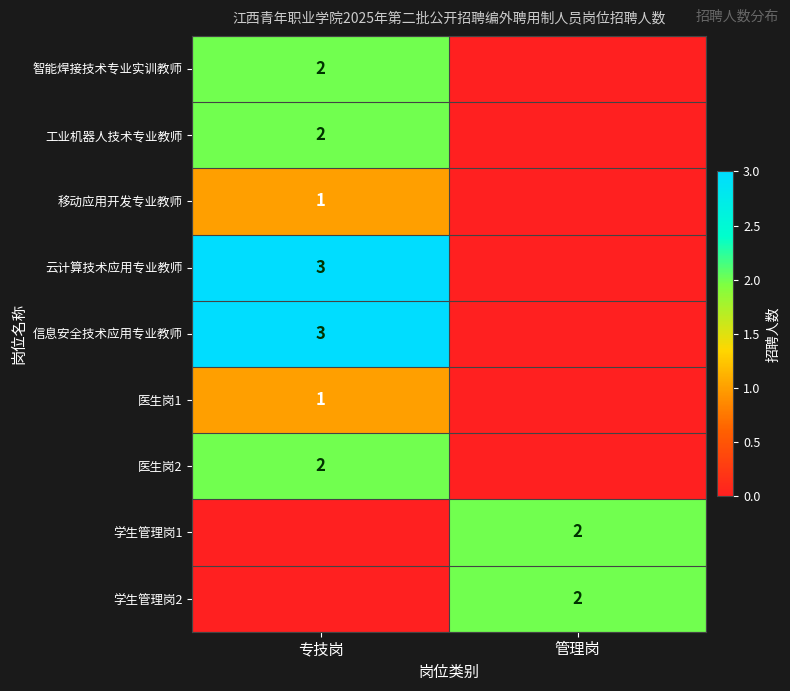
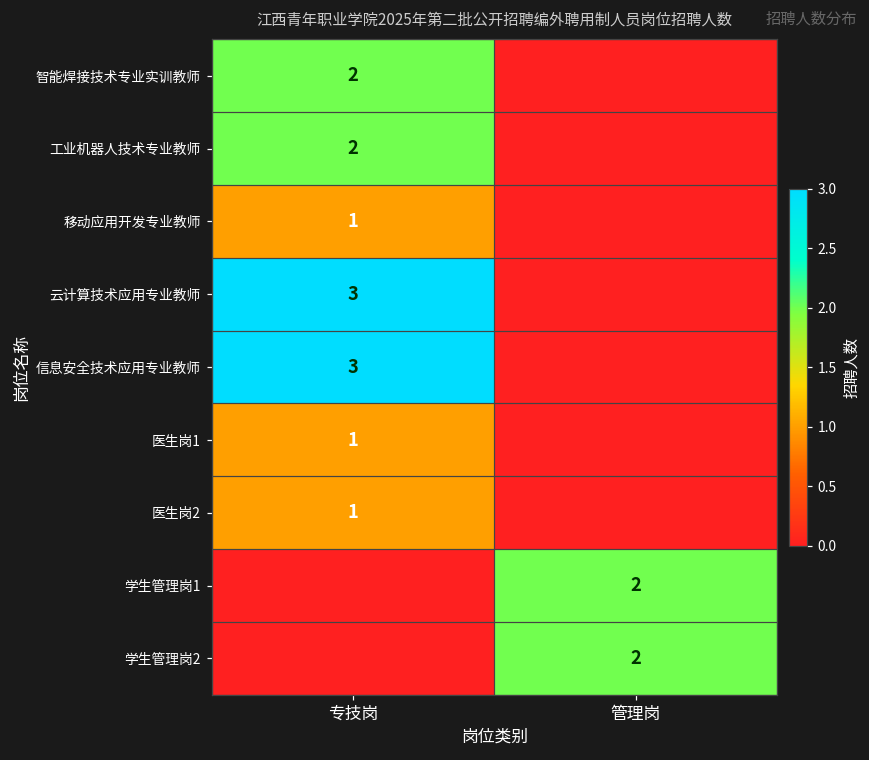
  {
    "智能焊接技术专业实训教师": {
      "专技岗": 2
    },
    "工业机器人技术专业教师": {
      "专技岗": 2
    },
    "移动应用开发专业教师": {
      "专技岗": 1
    },
    "云计算技术应用专业教师": {
      "专技岗": 3
    },
    "信息安全技术应用专业教师": {
      "专技岗": 3
    },
    "医生岗1": {
      "专技岗": 1
    },
    "医生岗2": {
-     "专技岗": 2
+     "专技岗": 1
    },
    "学生管理岗1": {
      "管理岗": 2
    },
    "学生管理岗2": {
      "管理岗": 2
    }
  }
